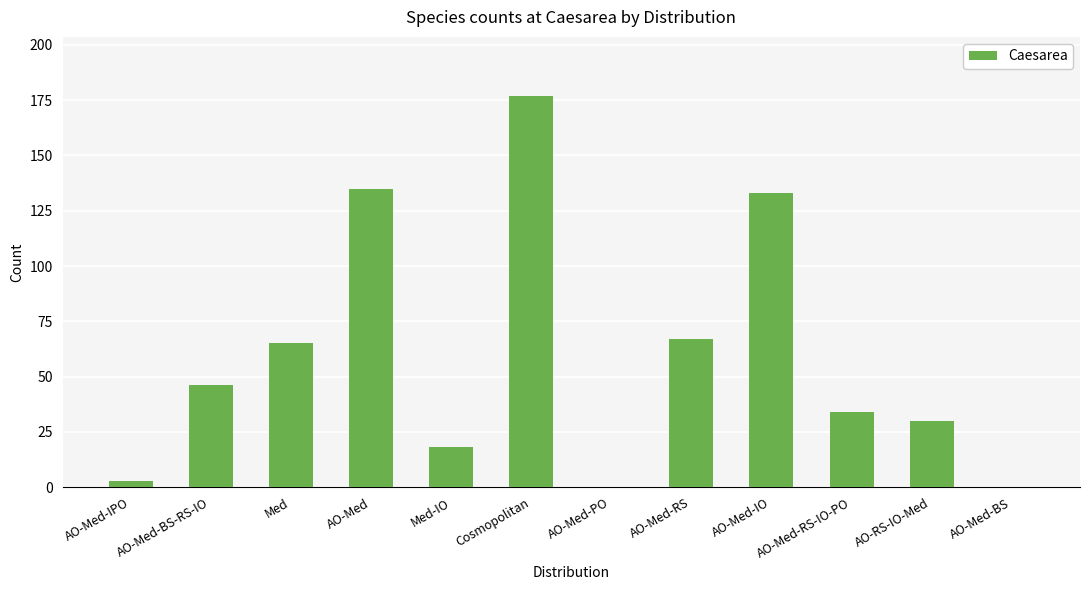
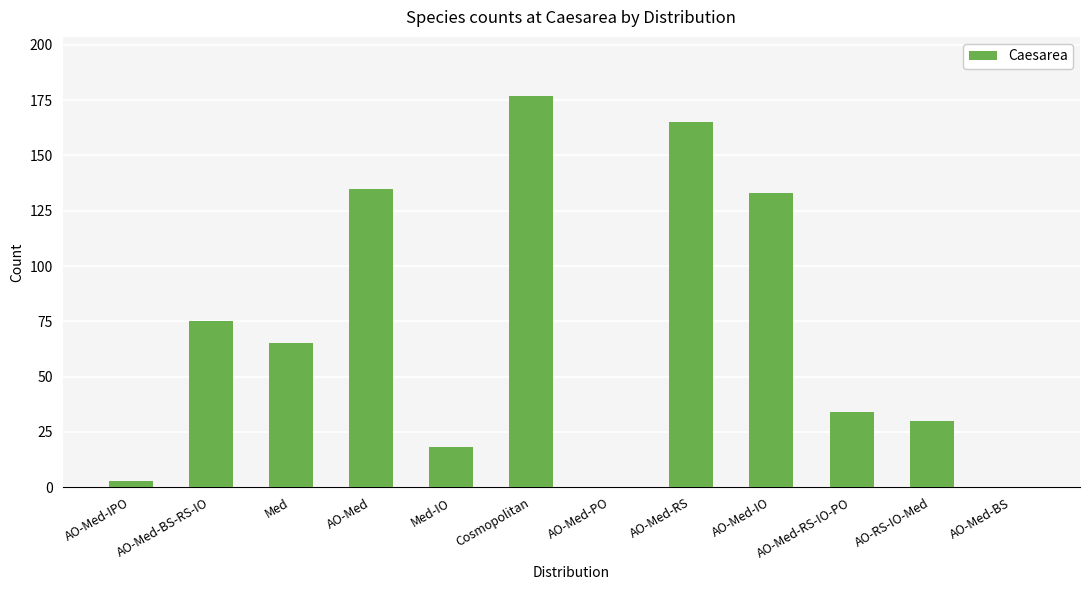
  {
    "AO-Med-IPO": 3,
-   "AO-Med-BS-RS-IO": 46,
+   "AO-Med-BS-RS-IO": 75,
    "Med": 65,
    "AO-Med": 135,
    "Med-IO": 18,
    "Cosmopolitan": 177,
    "AO-Med-PO": 0,
-   "AO-Med-RS": 67,
+   "AO-Med-RS": 165,
    "AO-Med-IO": 133,
    "AO-Med-RS-IO-PO": 34,
    "AO-RS-IO-Med": 30,
    "AO-Med-BS": 0
  }
